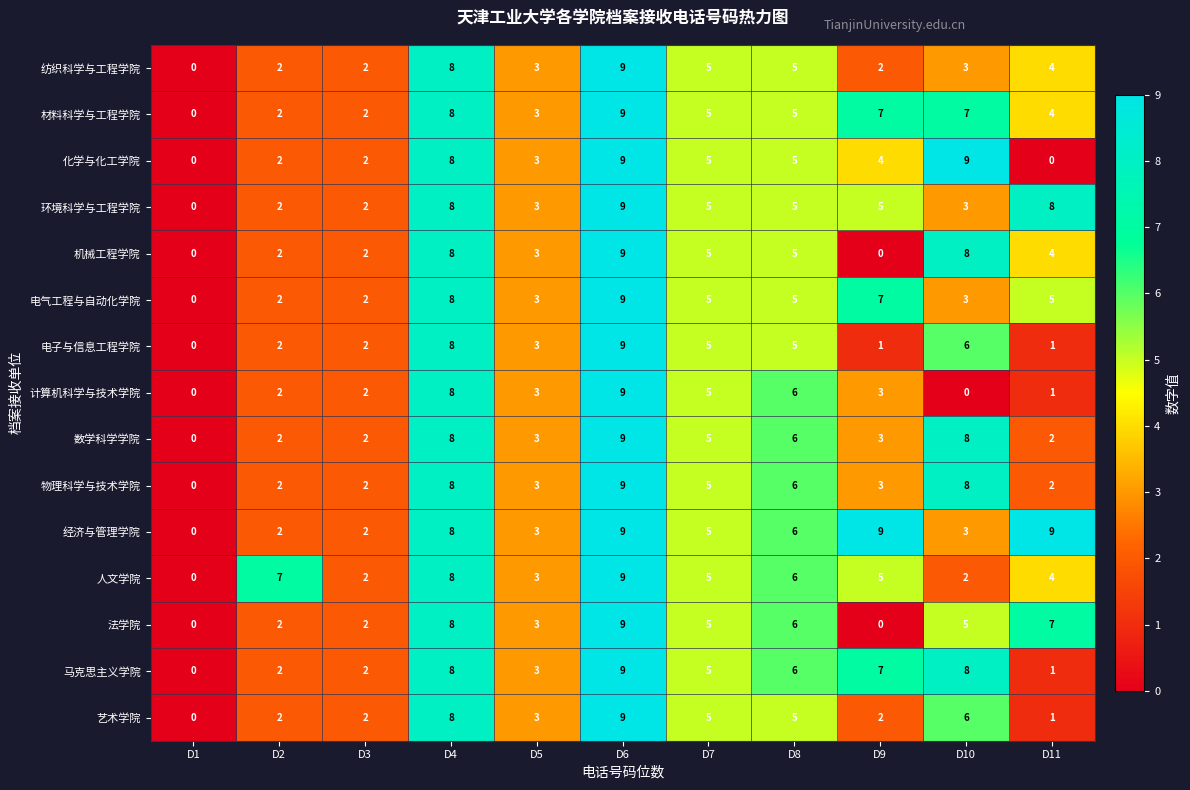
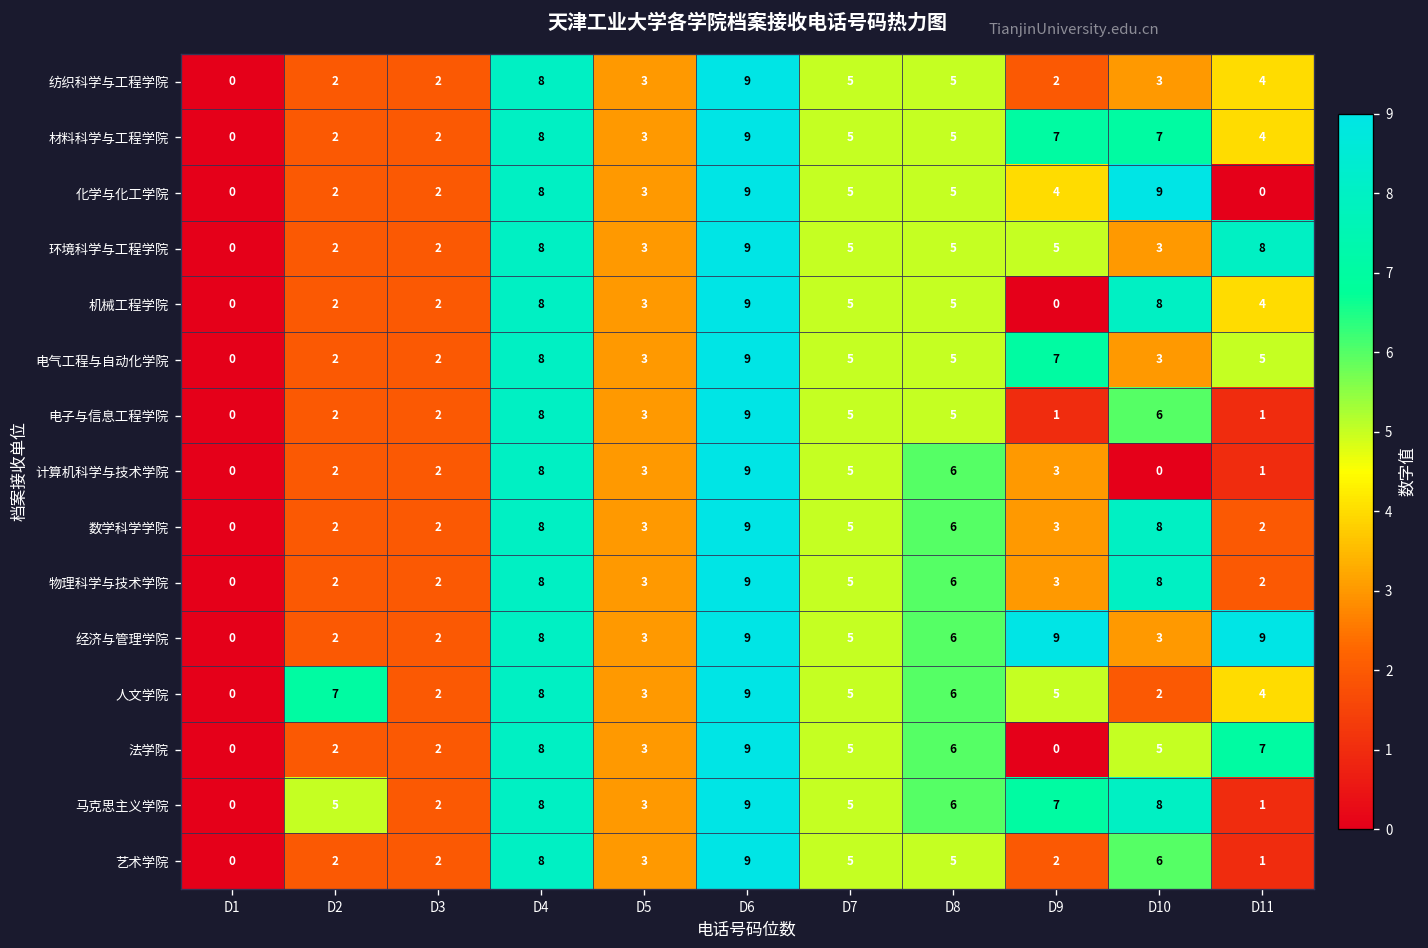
  {
    "纺织科学与工程学院": {
      "D1": 0,
      "D2": 2,
      "D3": 2,
      "D4": 8,
      "D5": 3,
      "D6": 9,
      "D7": 5,
      "D8": 5,
      "D9": 2,
      "D10": 3,
      "D11": 4
    },
    "材料科学与工程学院": {
      "D1": 0,
      "D2": 2,
      "D3": 2,
      "D4": 8,
      "D5": 3,
      "D6": 9,
      "D7": 5,
      "D8": 5,
      "D9": 7,
      "D10": 7,
      "D11": 4
    },
    "化学与化工学院": {
      "D1": 0,
      "D2": 2,
      "D3": 2,
      "D4": 8,
      "D5": 3,
      "D6": 9,
      "D7": 5,
      "D8": 5,
      "D9": 4,
      "D10": 9,
      "D11": 0
    },
    "环境科学与工程学院": {
      "D1": 0,
      "D2": 2,
      "D3": 2,
      "D4": 8,
      "D5": 3,
      "D6": 9,
      "D7": 5,
      "D8": 5,
      "D9": 5,
      "D10": 3,
      "D11": 8
    },
    "机械工程学院": {
      "D1": 0,
      "D2": 2,
      "D3": 2,
      "D4": 8,
      "D5": 3,
      "D6": 9,
      "D7": 5,
      "D8": 5,
      "D9": 0,
      "D10": 8,
      "D11": 4
    },
    "电气工程与自动化学院": {
      "D1": 0,
      "D2": 2,
      "D3": 2,
      "D4": 8,
      "D5": 3,
      "D6": 9,
      "D7": 5,
      "D8": 5,
      "D9": 7,
      "D10": 3,
      "D11": 5
    },
    "电子与信息工程学院": {
      "D1": 0,
      "D2": 2,
      "D3": 2,
      "D4": 8,
      "D5": 3,
      "D6": 9,
      "D7": 5,
      "D8": 5,
      "D9": 1,
      "D10": 6,
      "D11": 1
    },
    "计算机科学与技术学院": {
      "D1": 0,
      "D2": 2,
      "D3": 2,
      "D4": 8,
      "D5": 3,
      "D6": 9,
      "D7": 5,
      "D8": 6,
      "D9": 3,
      "D10": 0,
      "D11": 1
    },
    "数学科学学院": {
      "D1": 0,
      "D2": 2,
      "D3": 2,
      "D4": 8,
      "D5": 3,
      "D6": 9,
      "D7": 5,
      "D8": 6,
      "D9": 3,
      "D10": 8,
      "D11": 2
    },
    "物理科学与技术学院": {
      "D1": 0,
      "D2": 2,
      "D3": 2,
      "D4": 8,
      "D5": 3,
      "D6": 9,
      "D7": 5,
      "D8": 6,
      "D9": 3,
      "D10": 8,
      "D11": 2
    },
    "经济与管理学院": {
      "D1": 0,
      "D2": 2,
      "D3": 2,
      "D4": 8,
      "D5": 3,
      "D6": 9,
      "D7": 5,
      "D8": 6,
      "D9": 9,
      "D10": 3,
      "D11": 9
    },
    "人文学院": {
      "D1": 0,
      "D2": 7,
      "D3": 2,
      "D4": 8,
      "D5": 3,
      "D6": 9,
      "D7": 5,
      "D8": 6,
      "D9": 5,
      "D10": 2,
      "D11": 4
    },
    "法学院": {
      "D1": 0,
      "D2": 2,
      "D3": 2,
      "D4": 8,
      "D5": 3,
      "D6": 9,
      "D7": 5,
      "D8": 6,
      "D9": 0,
      "D10": 5,
      "D11": 7
    },
    "马克思主义学院": {
      "D1": 0,
-     "D2": 2,
+     "D2": 5,
      "D3": 2,
      "D4": 8,
      "D5": 3,
      "D6": 9,
      "D7": 5,
      "D8": 6,
      "D9": 7,
      "D10": 8,
      "D11": 1
    },
    "艺术学院": {
      "D1": 0,
      "D2": 2,
      "D3": 2,
      "D4": 8,
      "D5": 3,
      "D6": 9,
      "D7": 5,
      "D8": 5,
      "D9": 2,
      "D10": 6,
      "D11": 1
    }
  }
